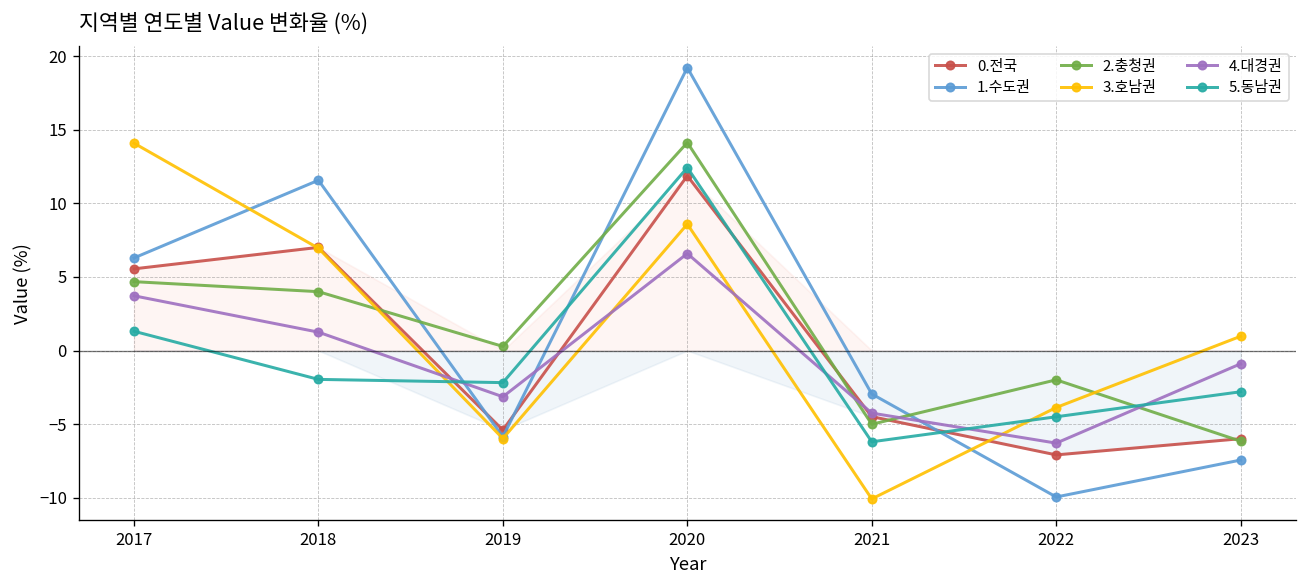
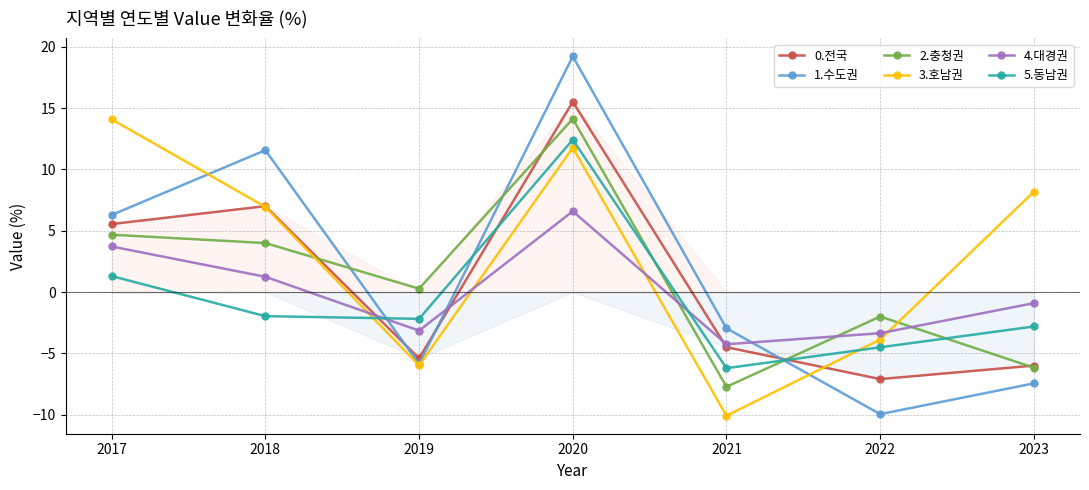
  {
    "0.전국": {
      "2019": -5.4,
-     "2020": 11.9,
+     "2020": 15.5,
      "2021": -4.5,
      "2022": -7.1
    },
    "2.충청권": {
      "2017": 4.7,
      "2018": 4.0,
      "2019": 0.3,
      "2020": 14.1,
-     "2021": -5.0,
+     "2021": -7.7,
      "2022": -2.0
    },
    "3.호남권": {
      "2017": 14.1,
-     "2020": 8.6,
+     "2020": 11.8,
      "2021": -10.1,
      "2022": -3.9,
-     "2023": 1.0
+     "2023": 8.2
    },
    "4.대경권": {
      "2017": 3.7,
      "2018": 1.3,
      "2019": -3.1,
      "2020": 6.6,
      "2021": -4.3,
-     "2022": -6.3,
+     "2022": -3.4,
      "2023": -0.9
    }
  }
